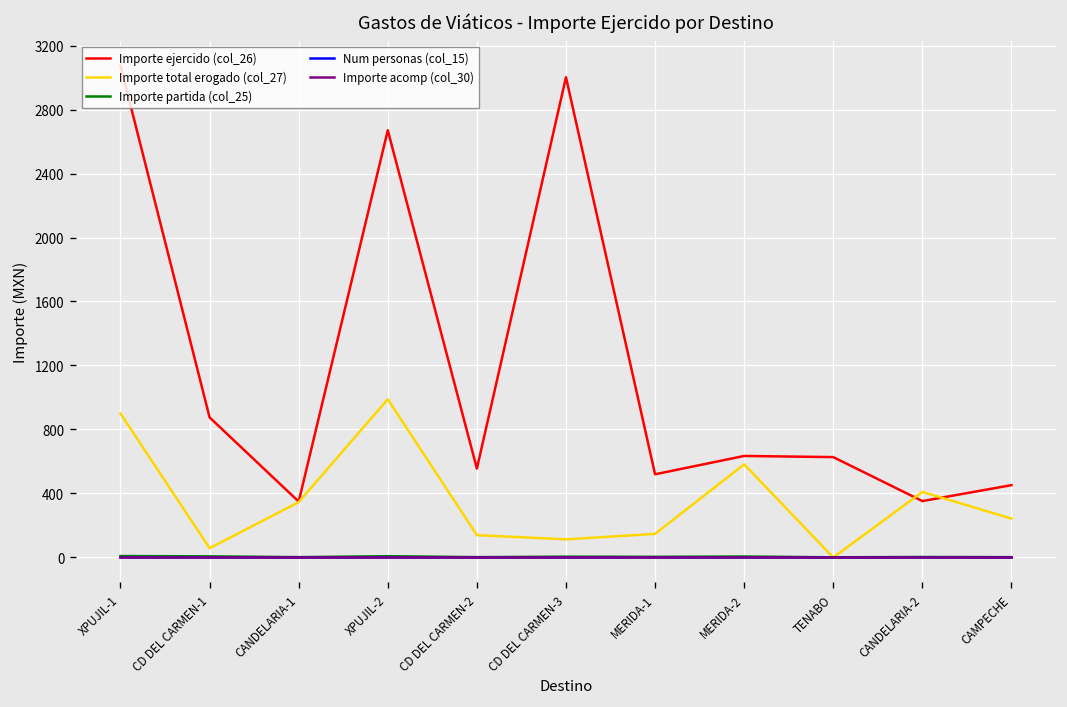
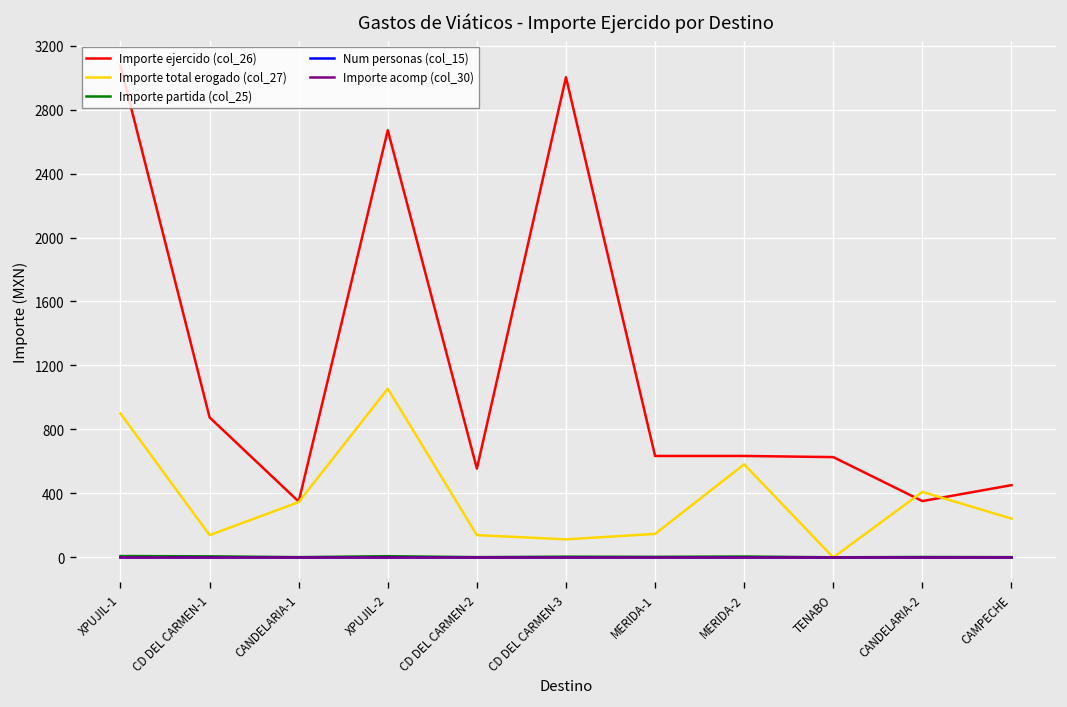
  {
    "Importe ejercido (col_26)": {
      "CD DEL CARMEN-1": 880,
      "XPUJIL-2": 2670,
      "CD DEL CARMEN-2": 560,
      "CD DEL CARMEN-3": 3000,
-     "MERIDA-1": 520,
+     "MERIDA-1": 630,
      "MERIDA-2": 630,
      "TENABO": 630,
      "CANDELARIA-2": 350,
      "CAMPECHE": 450
    },
    "Importe total erogado (col_27)": {
      "XPUJIL-1": 900,
-     "CD DEL CARMEN-1": 60,
-     "XPUJIL-2": 990,
+     "CD DEL CARMEN-1": 140,
+     "XPUJIL-2": 1060,
      "CD DEL CARMEN-2": 140,
      "CD DEL CARMEN-3": 110,
      "MERIDA-1": 150,
      "MERIDA-2": 580,
      "CANDELARIA-2": 410,
      "CAMPECHE": 240
    }
  }
